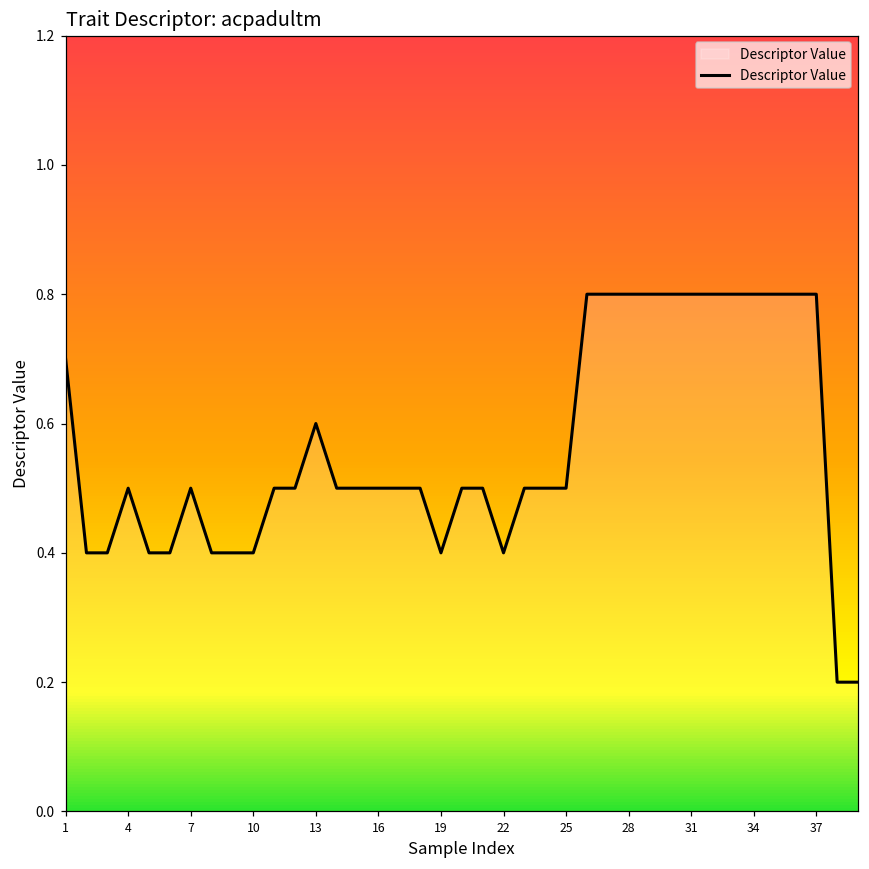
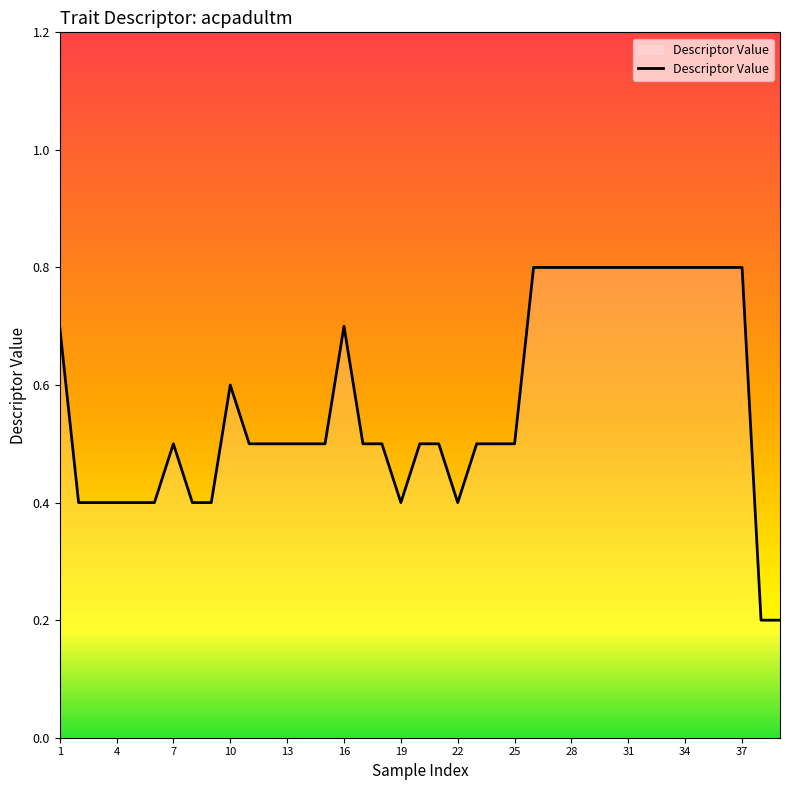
  {
    "1": 0.7,
-   "4": 0.5,
+   "4": 0.4,
    "7": 0.5,
-   "10": 0.4,
-   "13": 0.6,
-   "16": 0.5,
+   "10": 0.6,
+   "13": 0.5,
+   "16": 0.7,
    "19": 0.4,
    "22": 0.4,
    "25": 0.5,
    "28": 0.8,
    "31": 0.8,
    "34": 0.8,
    "37": 0.8
  }
